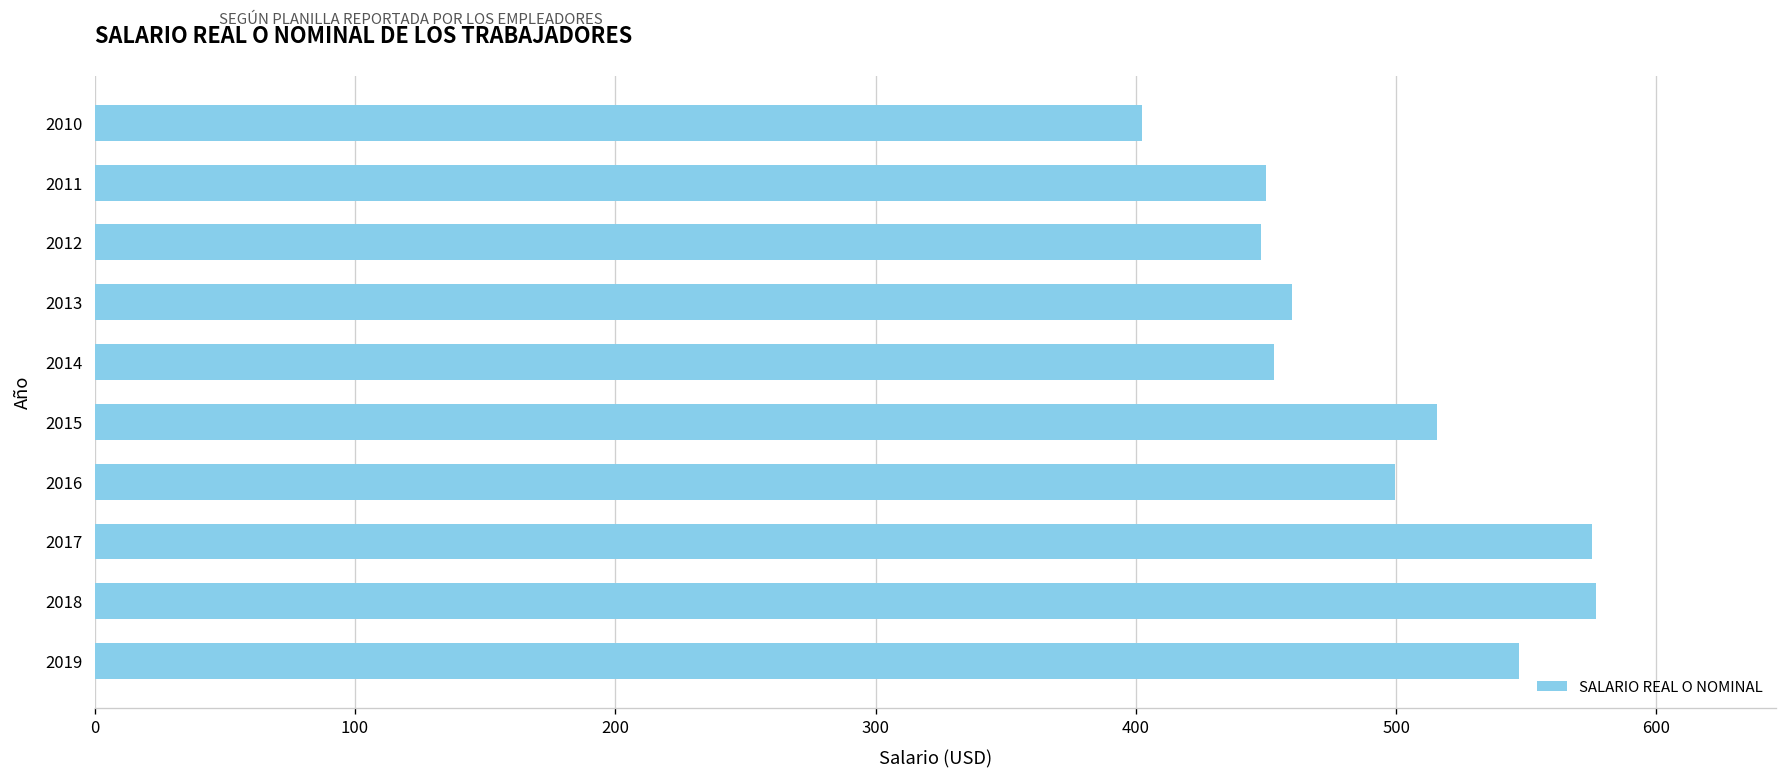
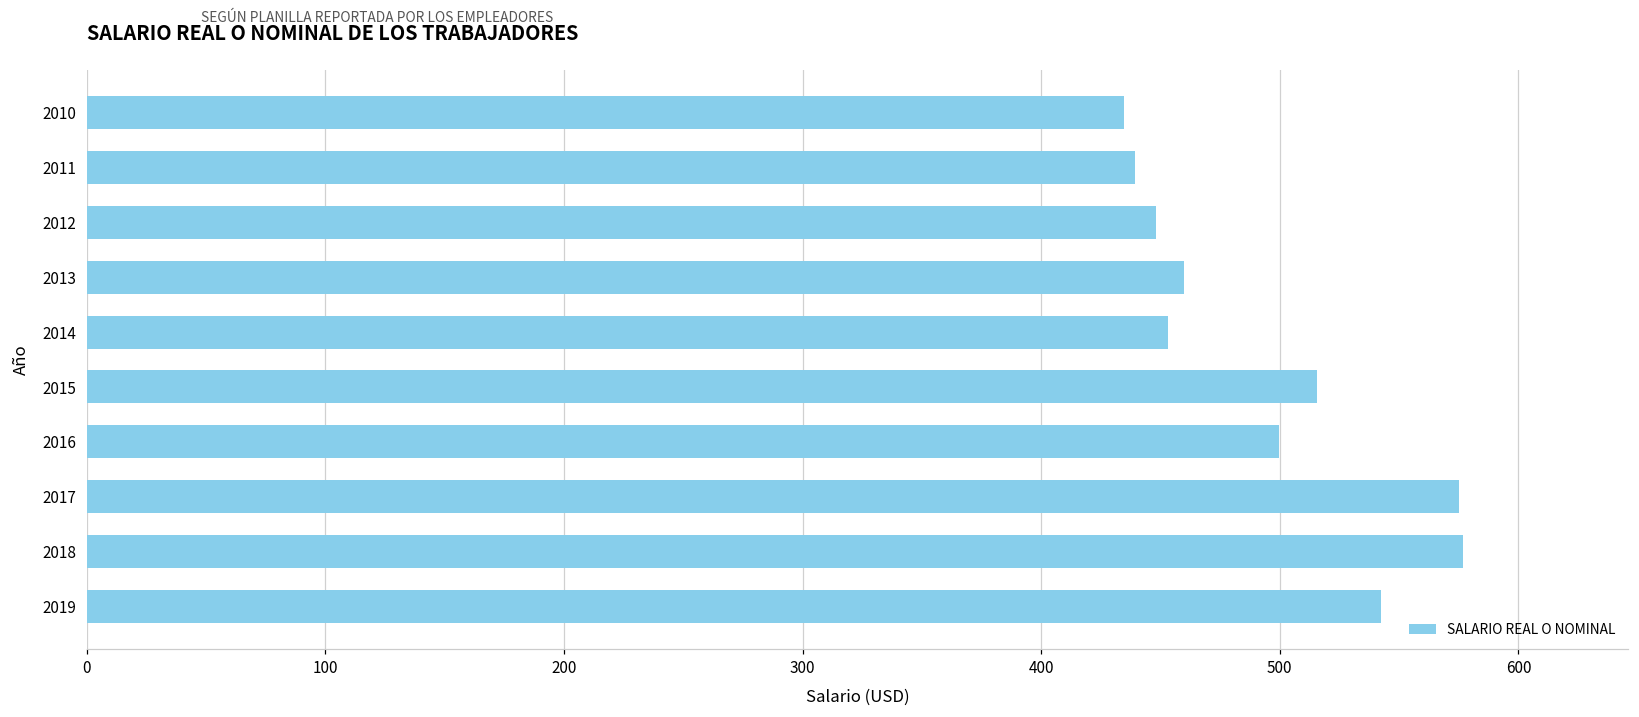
  {
-   "2010": 402,
-   "2011": 450,
+   "2010": 435,
+   "2011": 439,
    "2012": 448,
    "2013": 460,
    "2014": 453,
    "2015": 516,
    "2016": 499,
    "2017": 575,
    "2018": 577,
-   "2019": 547
+   "2019": 542
  }
